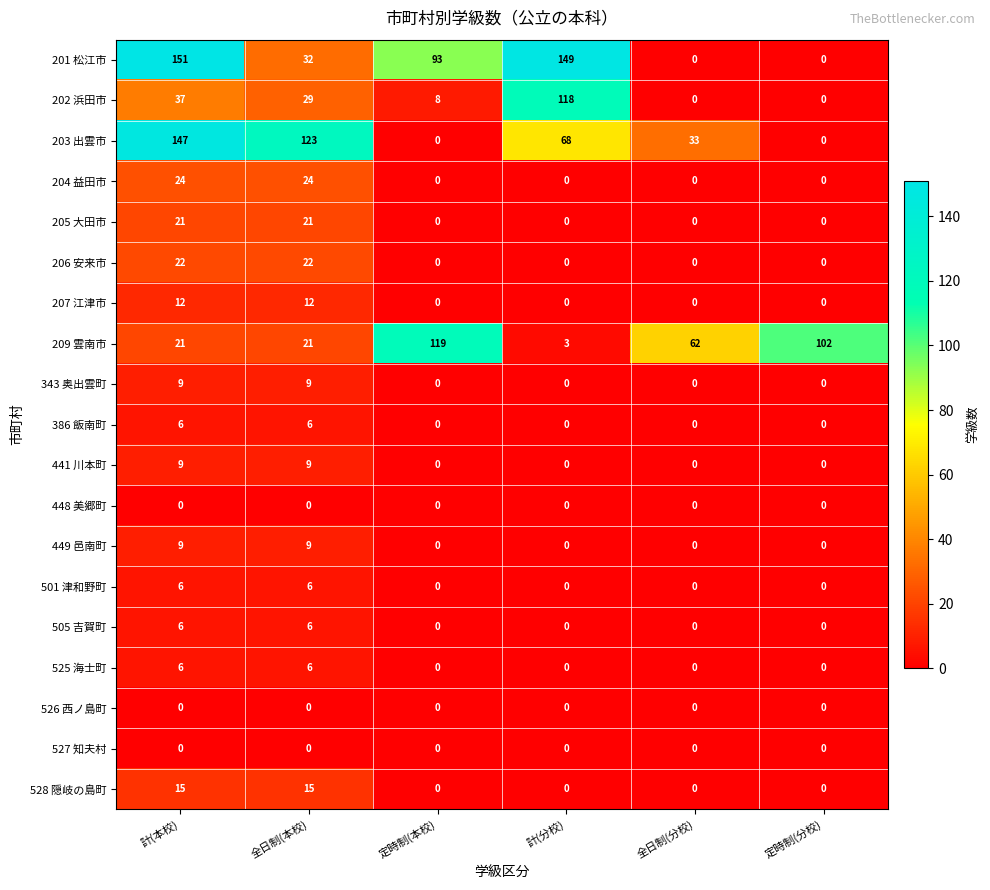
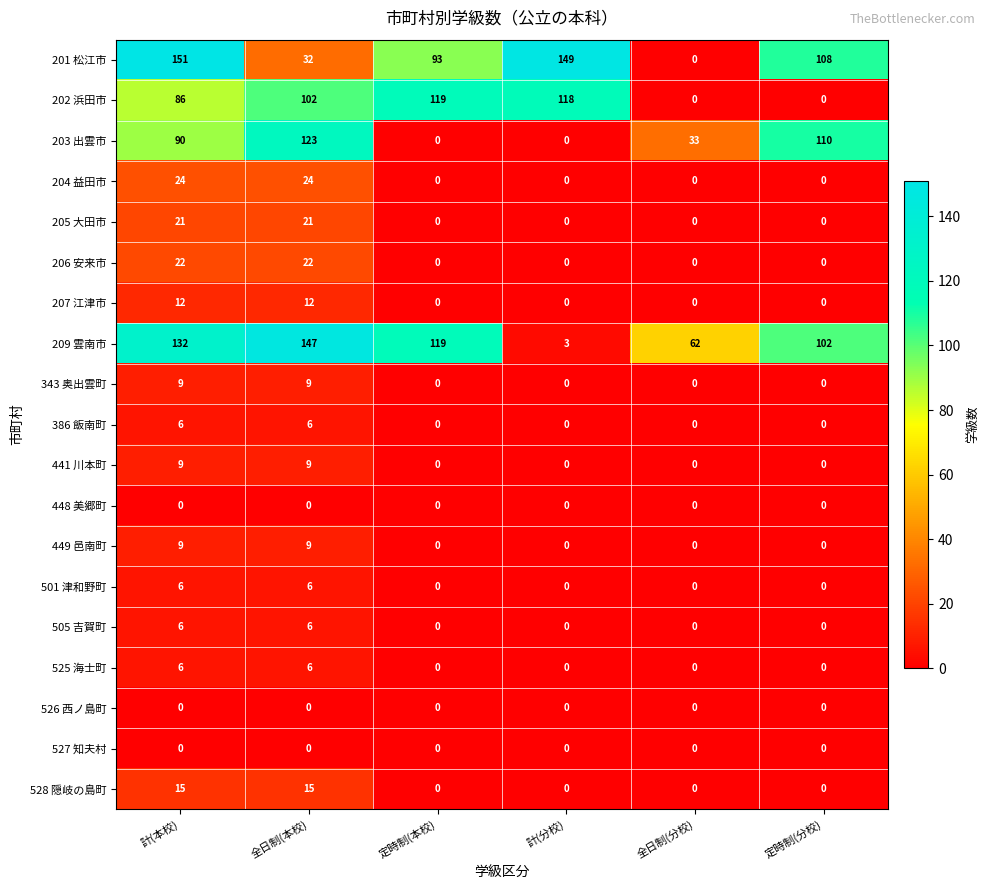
  {
    "201 松江市": {
      "計(本校)": 151,
      "全日制(本校)": 32,
      "定時制(本校)": 93,
      "計(分校)": 149,
      "全日制(分校)": 0,
-     "定時制(分校)": 0
+     "定時制(分校)": 108
    },
    "202 浜田市": {
-     "計(本校)": 37,
-     "全日制(本校)": 29,
-     "定時制(本校)": 8,
+     "計(本校)": 86,
+     "全日制(本校)": 102,
+     "定時制(本校)": 119,
      "計(分校)": 118,
      "全日制(分校)": 0,
      "定時制(分校)": 0
    },
    "203 出雲市": {
-     "計(本校)": 147,
+     "計(本校)": 90,
      "全日制(本校)": 123,
      "定時制(本校)": 0,
-     "計(分校)": 68,
+     "計(分校)": 0,
      "全日制(分校)": 33,
-     "定時制(分校)": 0
+     "定時制(分校)": 110
    },
    "204 益田市": {
      "計(本校)": 24,
      "全日制(本校)": 24,
      "定時制(本校)": 0,
      "計(分校)": 0,
      "全日制(分校)": 0,
      "定時制(分校)": 0
    },
    "205 大田市": {
      "計(本校)": 21,
      "全日制(本校)": 21,
      "定時制(本校)": 0,
      "計(分校)": 0,
      "全日制(分校)": 0,
      "定時制(分校)": 0
    },
    "206 安来市": {
      "計(本校)": 22,
      "全日制(本校)": 22,
      "定時制(本校)": 0,
      "計(分校)": 0,
      "全日制(分校)": 0,
      "定時制(分校)": 0
    },
    "207 江津市": {
      "計(本校)": 12,
      "全日制(本校)": 12,
      "定時制(本校)": 0,
      "計(分校)": 0,
      "全日制(分校)": 0,
      "定時制(分校)": 0
    },
    "209 雲南市": {
-     "計(本校)": 21,
-     "全日制(本校)": 21,
+     "計(本校)": 132,
+     "全日制(本校)": 147,
      "定時制(本校)": 119,
      "計(分校)": 3,
      "全日制(分校)": 62,
      "定時制(分校)": 102
    },
    "343 奥出雲町": {
      "計(本校)": 9,
      "全日制(本校)": 9,
      "定時制(本校)": 0,
      "計(分校)": 0,
      "全日制(分校)": 0,
      "定時制(分校)": 0
    },
    "386 飯南町": {
      "計(本校)": 6,
      "全日制(本校)": 6,
      "定時制(本校)": 0,
      "計(分校)": 0,
      "全日制(分校)": 0,
      "定時制(分校)": 0
    },
    "441 川本町": {
      "計(本校)": 9,
      "全日制(本校)": 9,
      "定時制(本校)": 0,
      "計(分校)": 0,
      "全日制(分校)": 0,
      "定時制(分校)": 0
    },
    "448 美郷町": {
      "計(本校)": 0,
      "全日制(本校)": 0,
      "定時制(本校)": 0,
      "計(分校)": 0,
      "全日制(分校)": 0,
      "定時制(分校)": 0
    },
    "449 邑南町": {
      "計(本校)": 9,
      "全日制(本校)": 9,
      "定時制(本校)": 0,
      "計(分校)": 0,
      "全日制(分校)": 0,
      "定時制(分校)": 0
    },
    "501 津和野町": {
      "計(本校)": 6,
      "全日制(本校)": 6,
      "定時制(本校)": 0,
      "計(分校)": 0,
      "全日制(分校)": 0,
      "定時制(分校)": 0
    },
    "505 吉賀町": {
      "計(本校)": 6,
      "全日制(本校)": 6,
      "定時制(本校)": 0,
      "計(分校)": 0,
      "全日制(分校)": 0,
      "定時制(分校)": 0
    },
    "525 海士町": {
      "計(本校)": 6,
      "全日制(本校)": 6,
      "定時制(本校)": 0,
      "計(分校)": 0,
      "全日制(分校)": 0,
      "定時制(分校)": 0
    },
    "526 西ノ島町": {
      "計(本校)": 0,
      "全日制(本校)": 0,
      "定時制(本校)": 0,
      "計(分校)": 0,
      "全日制(分校)": 0,
      "定時制(分校)": 0
    },
    "527 知夫村": {
      "計(本校)": 0,
      "全日制(本校)": 0,
      "定時制(本校)": 0,
      "計(分校)": 0,
      "全日制(分校)": 0,
      "定時制(分校)": 0
    },
    "528 隠岐の島町": {
      "計(本校)": 15,
      "全日制(本校)": 15,
      "定時制(本校)": 0,
      "計(分校)": 0,
      "全日制(分校)": 0,
      "定時制(分校)": 0
    }
  }
